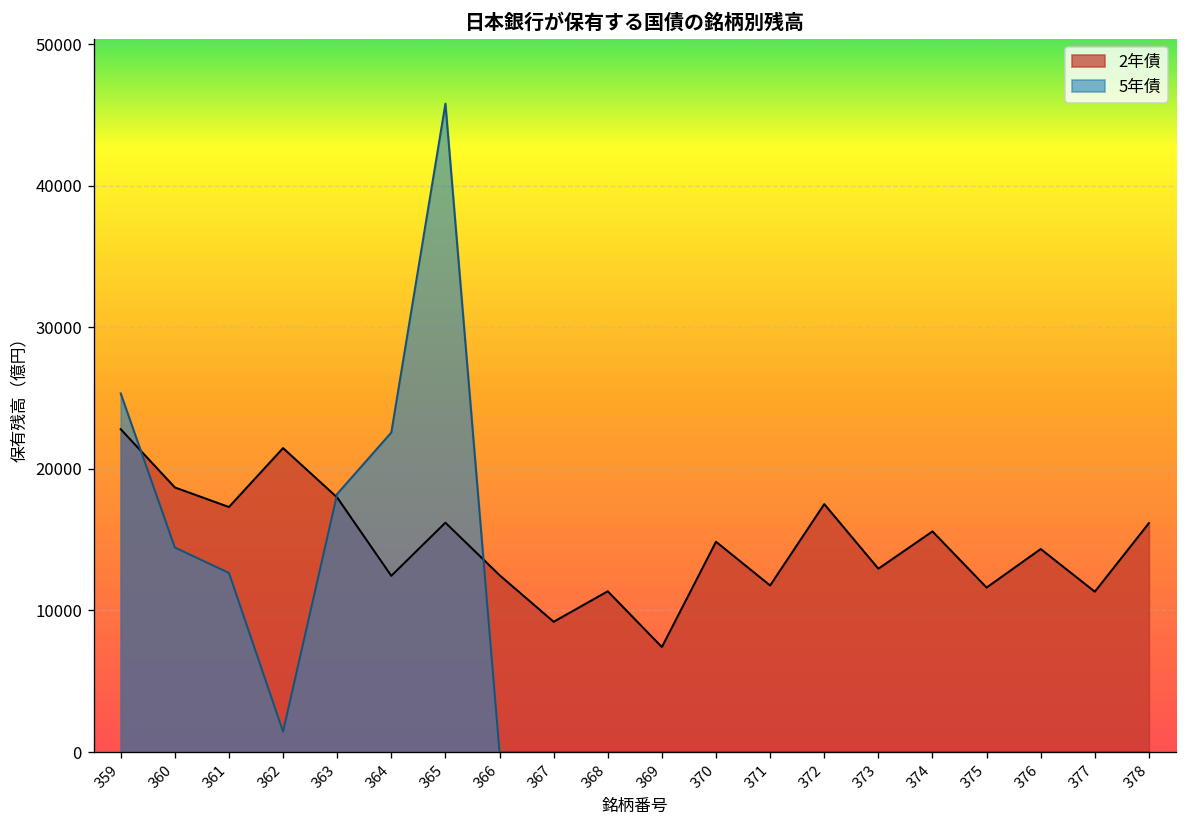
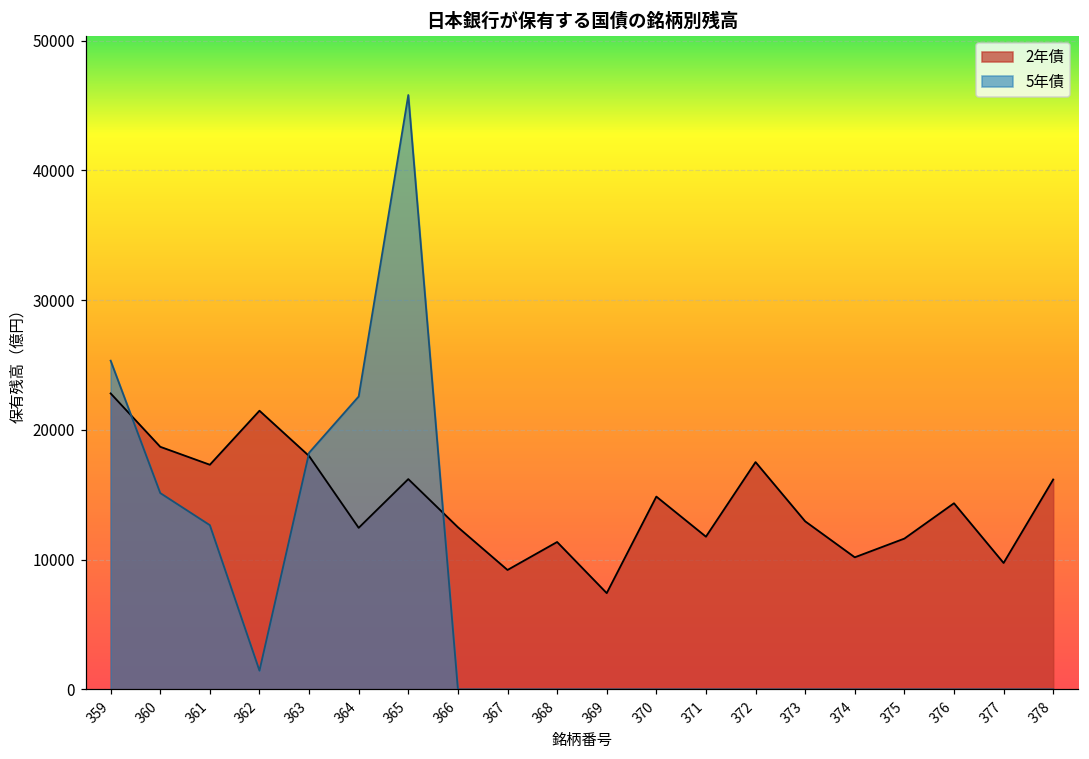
  {
    "2年債": {
      "359": 22800,
      "360": 18700,
      "361": 17300,
      "362": 21500,
      "363": 18000,
      "364": 12400,
      "365": 16200,
      "366": 12500,
      "367": 9200,
      "368": 11400,
      "369": 7400,
      "370": 14900,
      "371": 11800,
      "372": 17500,
      "373": 13000,
-     "374": 15600,
+     "374": 10200,
      "375": 11600,
      "376": 14300,
-     "377": 11300,
+     "377": 9700,
      "378": 16200
    },
    "5年債": {
      "359": 25300,
-     "360": 14400,
+     "360": 15100,
      "361": 12700,
      "362": 1400,
      "363": 18200,
      "364": 22600,
      "365": 45800,
      "366": 0,
      "367": 0,
      "368": 0,
      "369": 0,
      "370": 0,
      "371": 0,
      "372": 0,
      "373": 0,
      "374": 0,
      "375": 0,
      "376": 0,
      "377": 0,
      "378": 0
    }
  }
